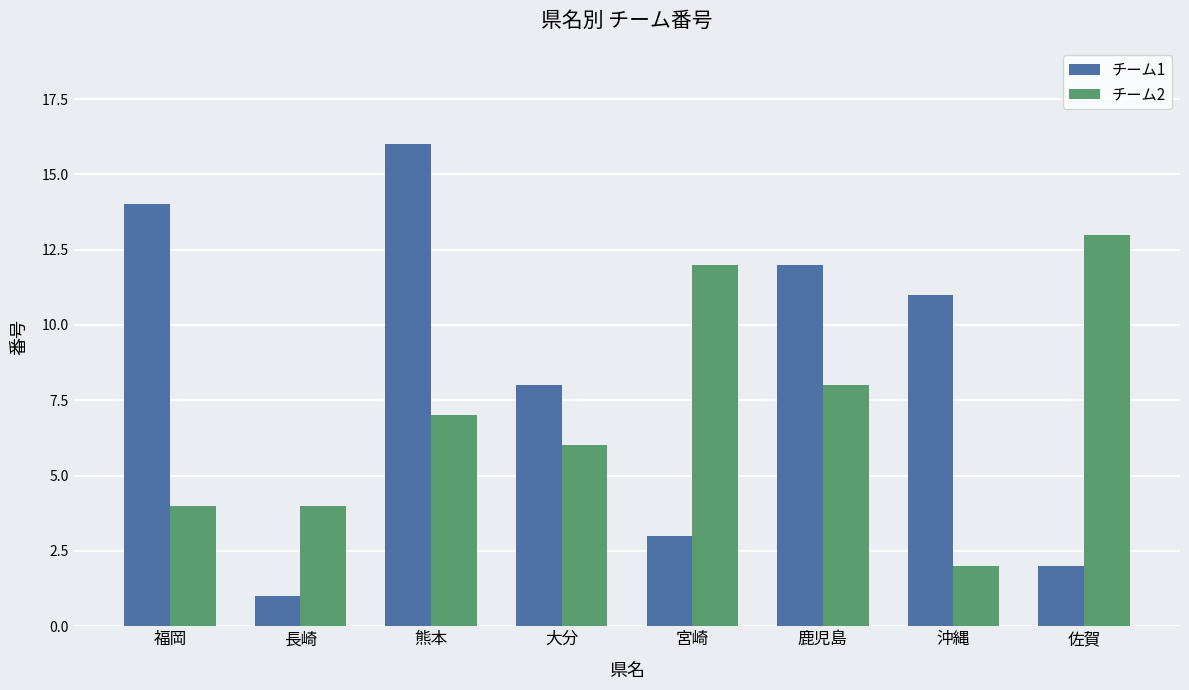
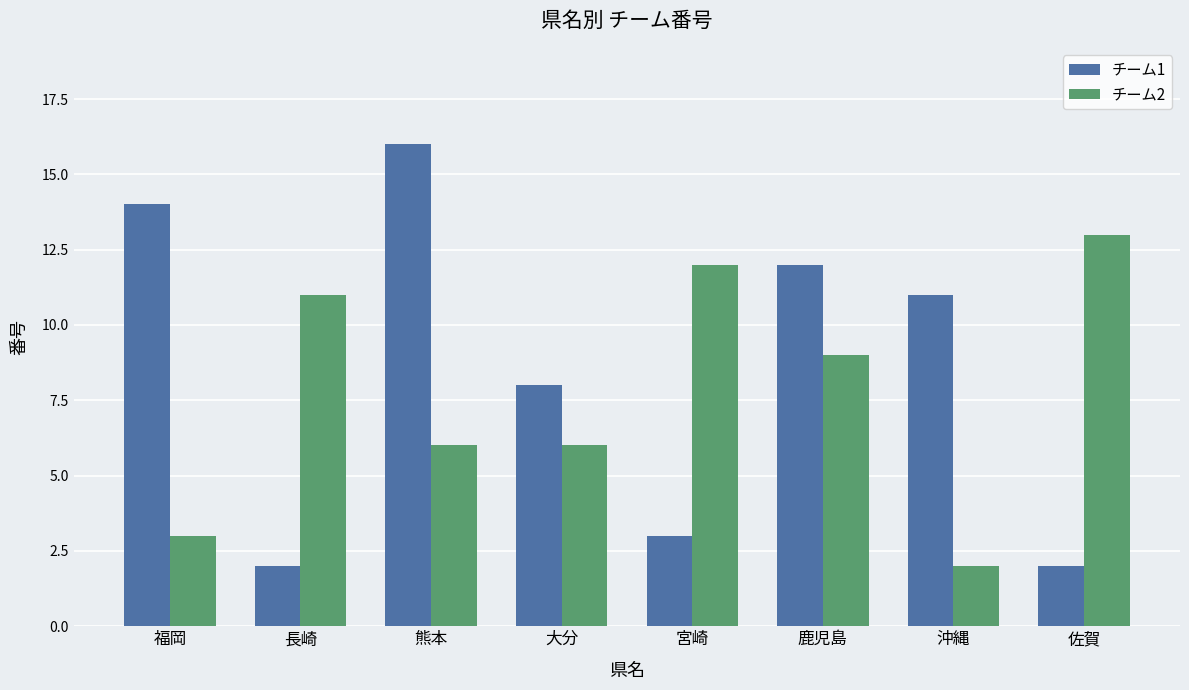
  {
    "チーム1": {
      "福岡": 14,
-     "長崎": 1,
+     "長崎": 2,
      "熊本": 16,
      "大分": 8,
      "宮崎": 3,
      "鹿児島": 12,
      "沖縄": 11,
      "佐賀": 2
    },
    "チーム2": {
-     "福岡": 4,
-     "長崎": 4,
-     "熊本": 7,
+     "福岡": 3,
+     "長崎": 11,
+     "熊本": 6,
      "大分": 6,
      "宮崎": 12,
-     "鹿児島": 8,
+     "鹿児島": 9,
      "沖縄": 2,
      "佐賀": 13
    }
  }
